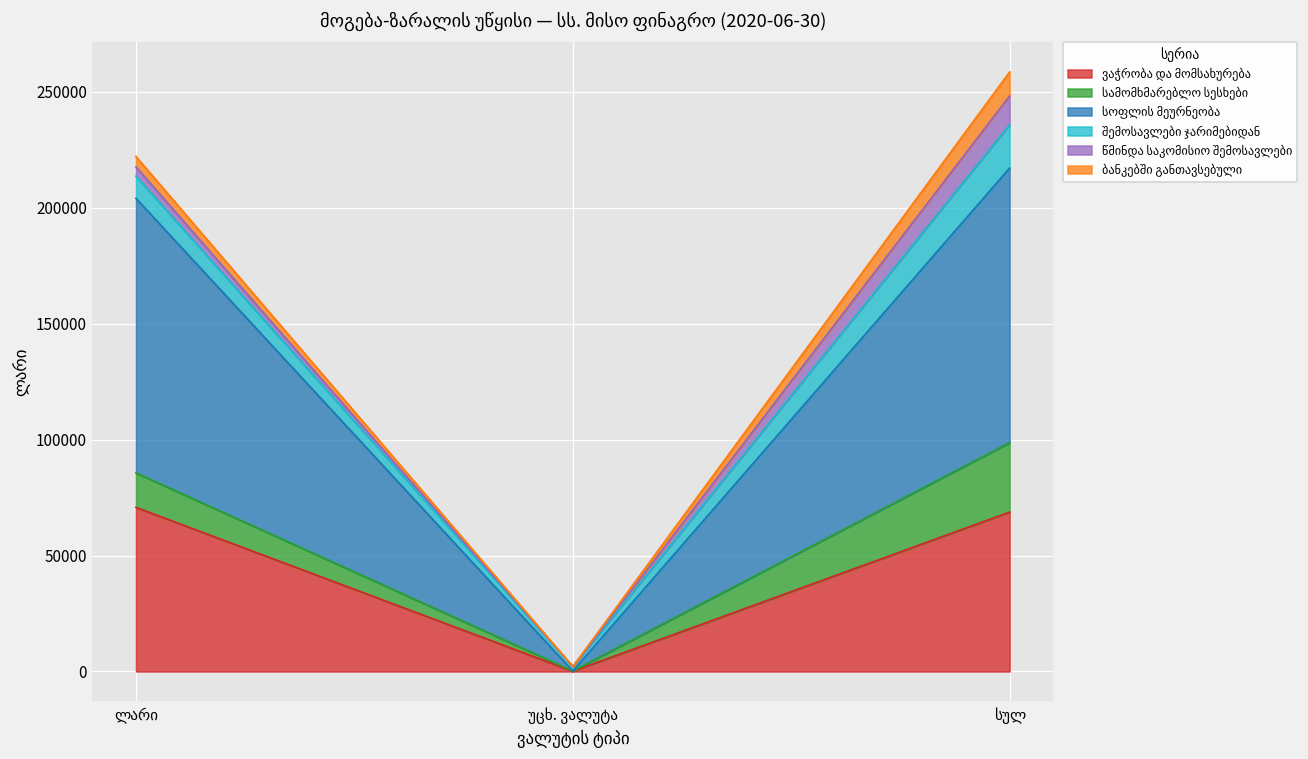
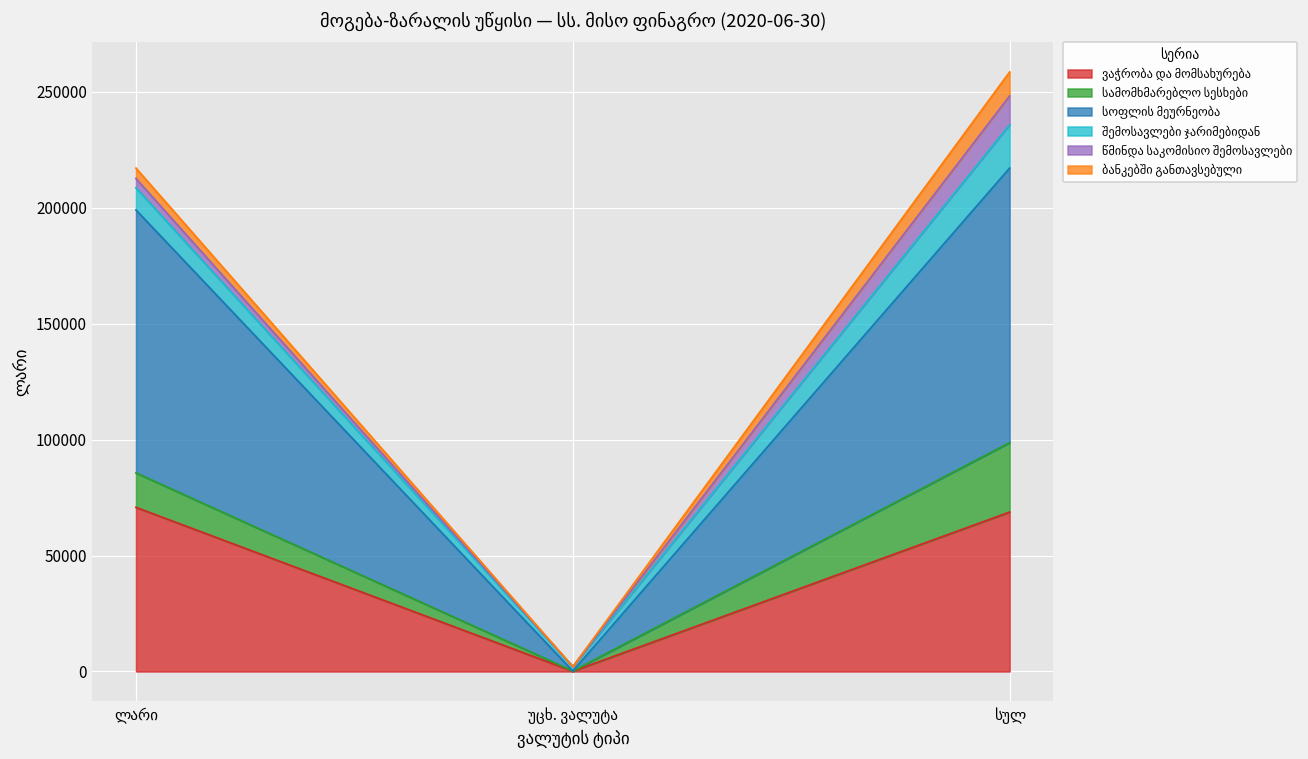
  {
    "ვაჭრობა და მომსახურება": {
      "ლარი": 71000,
      "სულ": 69000
    },
    "სამომხმარებლო სესხები": {
      "ლარი": 15000,
      "სულ": 30000
    },
    "სოფლის მეურნეობა": {
-     "ლარი": 118000,
+     "ლარი": 113000,
      "სულ": 118000
    },
    "შემოსავლები ჯარიმებიდან": {
      "ლარი": 10000,
      "სულ": 19000
    },
    "წმინდა საკომისიო შემოსავლები": {
      "ლარი": 4000,
      "სულ": 12000
    },
    "ბანკებში განთავსებული": {
      "ლარი": 4000,
      "სულ": 10000
    }
  }
